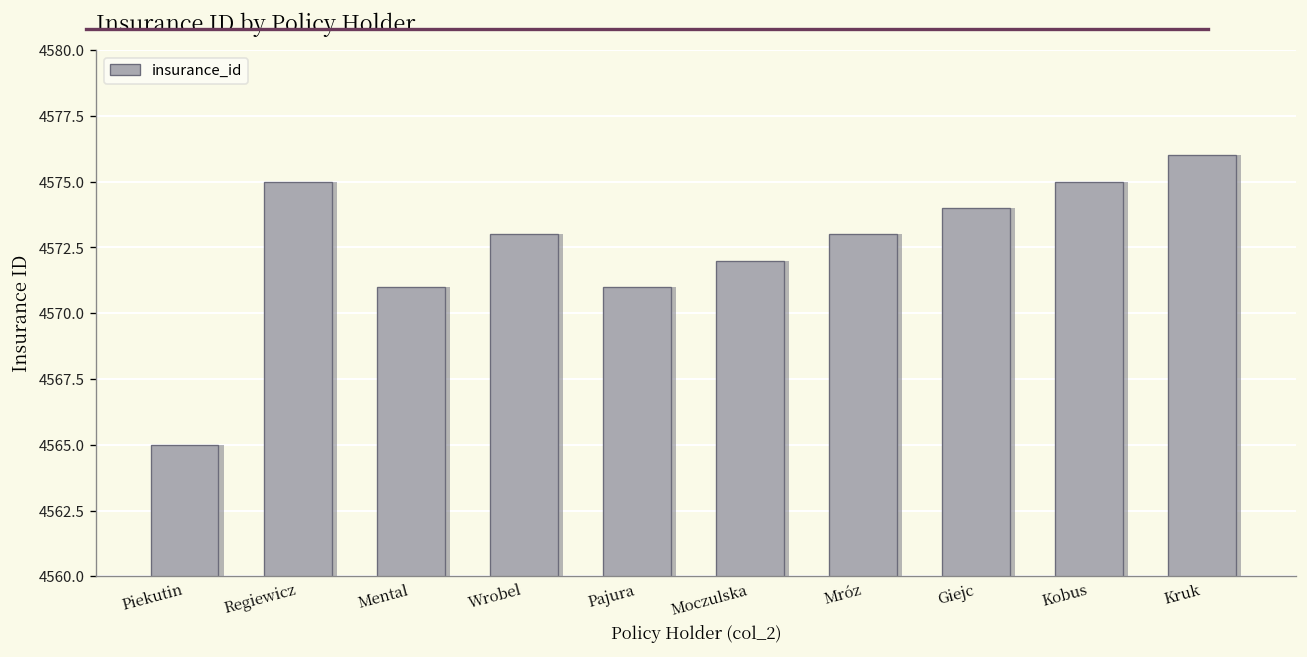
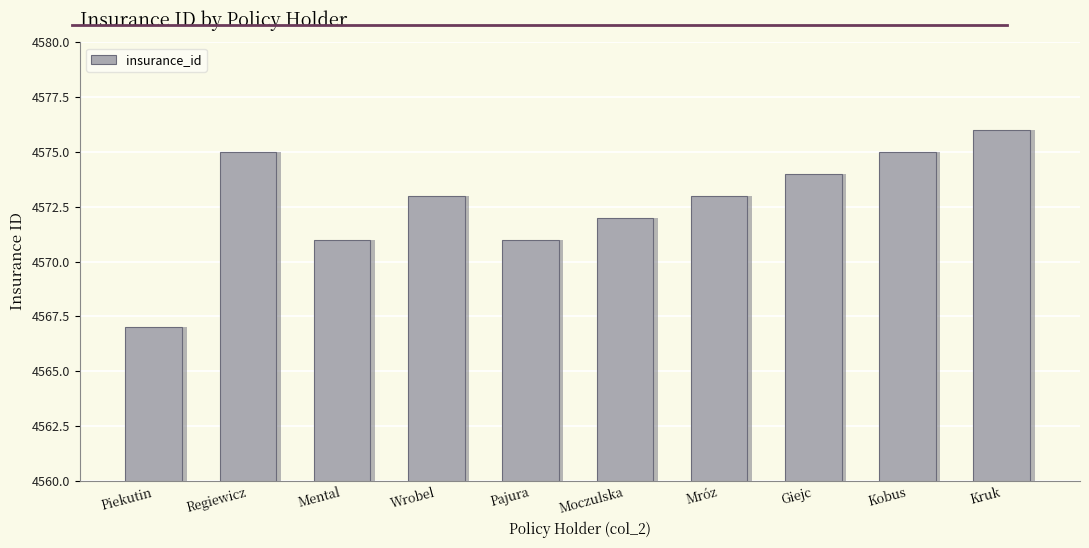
  {
-   "Piekutin": 4565,
+   "Piekutin": 4567,
    "Regiewicz": 4575,
    "Mental": 4571,
    "Wrobel": 4573,
    "Pajura": 4571,
    "Moczulska": 4572,
    "Mróz": 4573,
    "Giejc": 4574,
    "Kobus": 4575,
    "Kruk": 4576
  }
